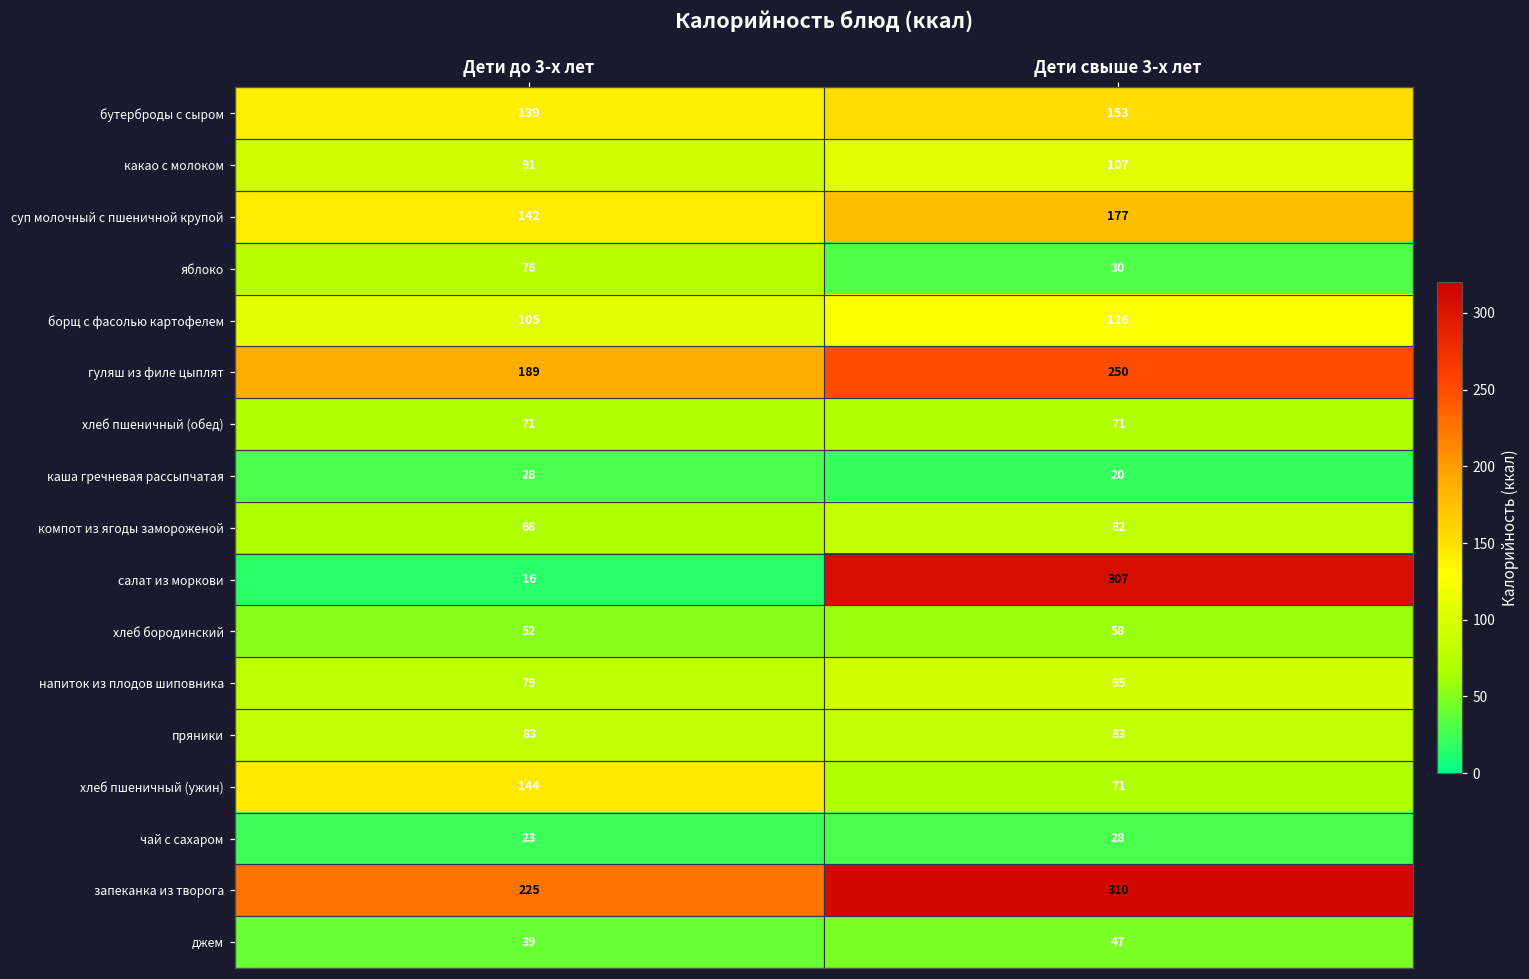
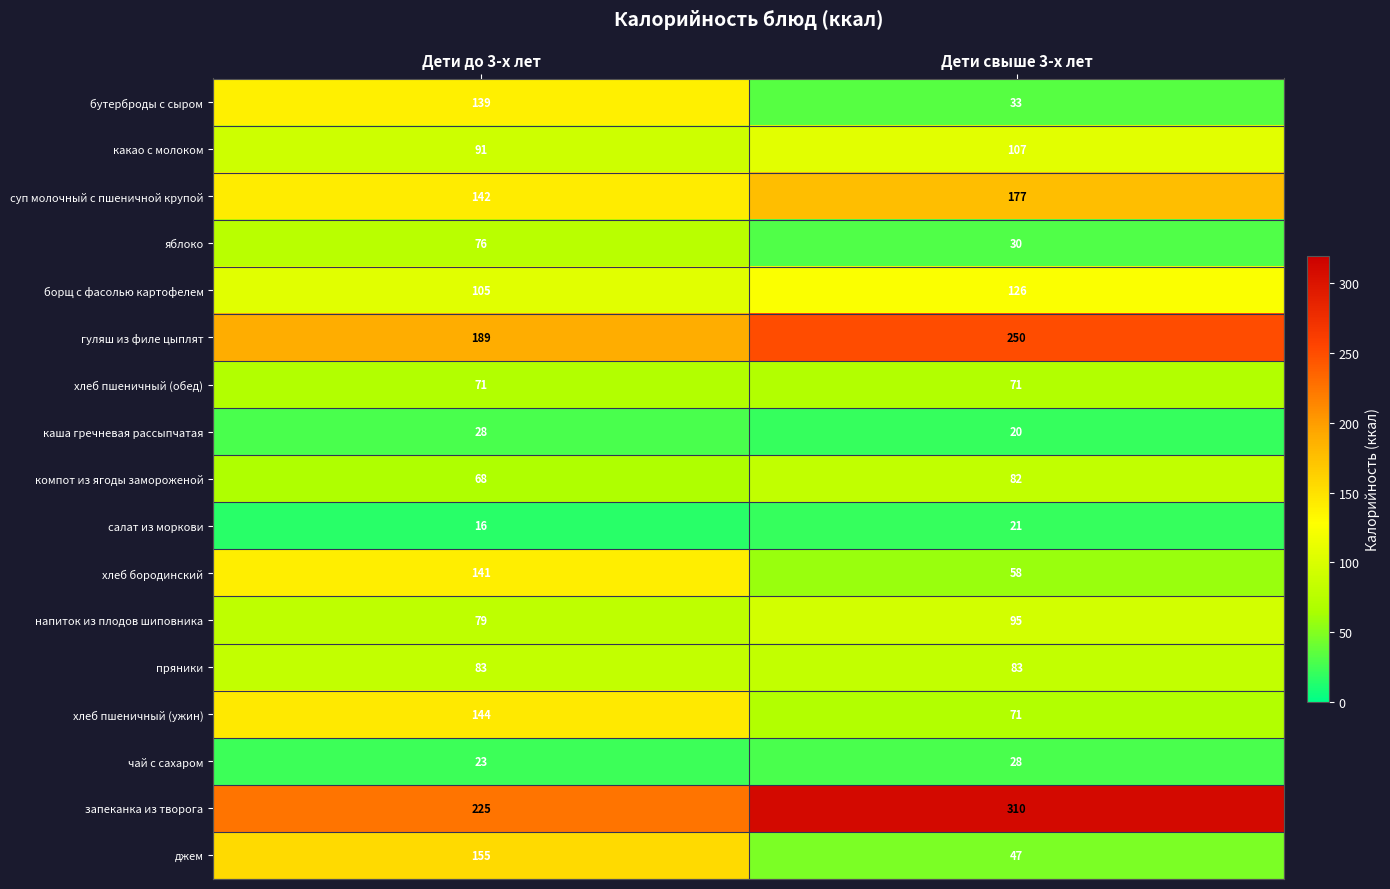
  {
    "бутерброды с сыром": {
      "Дети до 3-х лет": 139,
-     "Дети свыше 3-х лет": 153
+     "Дети свыше 3-х лет": 33
    },
    "какао с молоком": {
      "Дети до 3-х лет": 91,
      "Дети свыше 3-х лет": 107
    },
    "суп молочный с пшеничной крупой": {
      "Дети до 3-х лет": 142,
      "Дети свыше 3-х лет": 177
    },
    "яблоко": {
      "Дети до 3-х лет": 76,
      "Дети свыше 3-х лет": 30
    },
    "борщ с фасолью картофелем": {
      "Дети до 3-х лет": 105,
      "Дети свыше 3-х лет": 126
    },
    "гуляш из филе цыплят": {
      "Дети до 3-х лет": 189,
      "Дети свыше 3-х лет": 250
    },
    "хлеб пшеничный (обед)": {
      "Дети до 3-х лет": 71,
      "Дети свыше 3-х лет": 71
    },
    "каша гречневая рассыпчатая": {
      "Дети до 3-х лет": 28,
      "Дети свыше 3-х лет": 20
    },
    "компот из ягоды замороженой": {
      "Дети до 3-х лет": 68,
      "Дети свыше 3-х лет": 82
    },
    "салат из моркови": {
      "Дети до 3-х лет": 16,
-     "Дети свыше 3-х лет": 307
+     "Дети свыше 3-х лет": 21
    },
    "хлеб бородинский": {
-     "Дети до 3-х лет": 52,
+     "Дети до 3-х лет": 141,
      "Дети свыше 3-х лет": 58
    },
    "напиток из плодов шиповника": {
      "Дети до 3-х лет": 79,
      "Дети свыше 3-х лет": 95
    },
    "пряники": {
      "Дети до 3-х лет": 83,
      "Дети свыше 3-х лет": 83
    },
    "хлеб пшеничный (ужин)": {
      "Дети до 3-х лет": 144,
      "Дети свыше 3-х лет": 71
    },
    "чай с сахаром": {
      "Дети до 3-х лет": 23,
      "Дети свыше 3-х лет": 28
    },
    "запеканка из творога": {
      "Дети до 3-х лет": 225,
      "Дети свыше 3-х лет": 310
    },
    "джем": {
-     "Дети до 3-х лет": 39,
+     "Дети до 3-х лет": 155,
      "Дети свыше 3-х лет": 47
    }
  }
